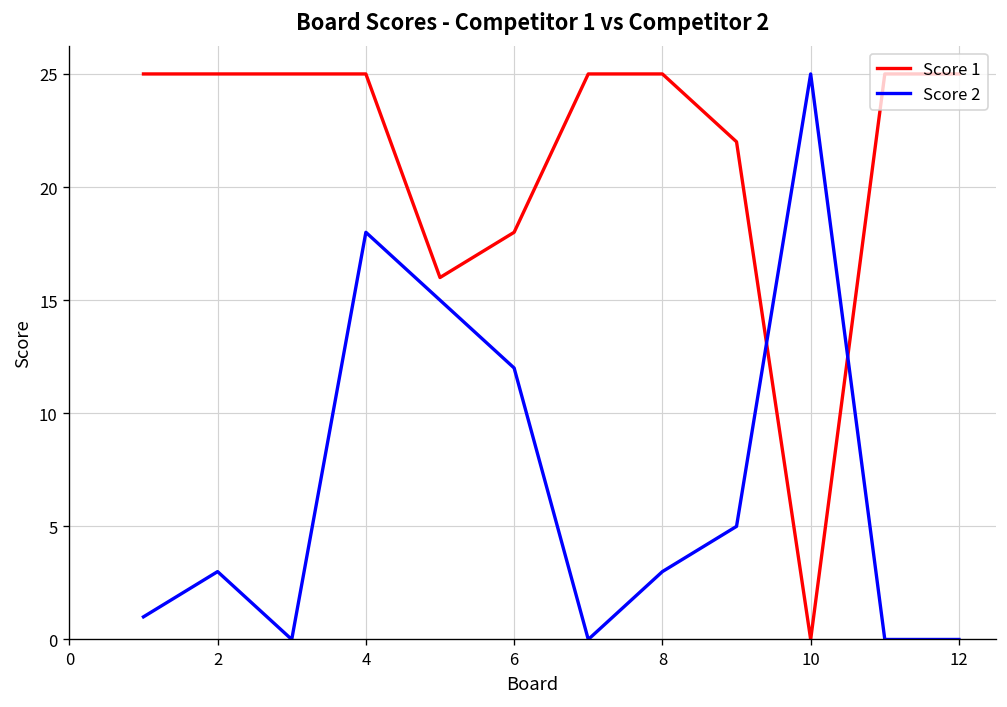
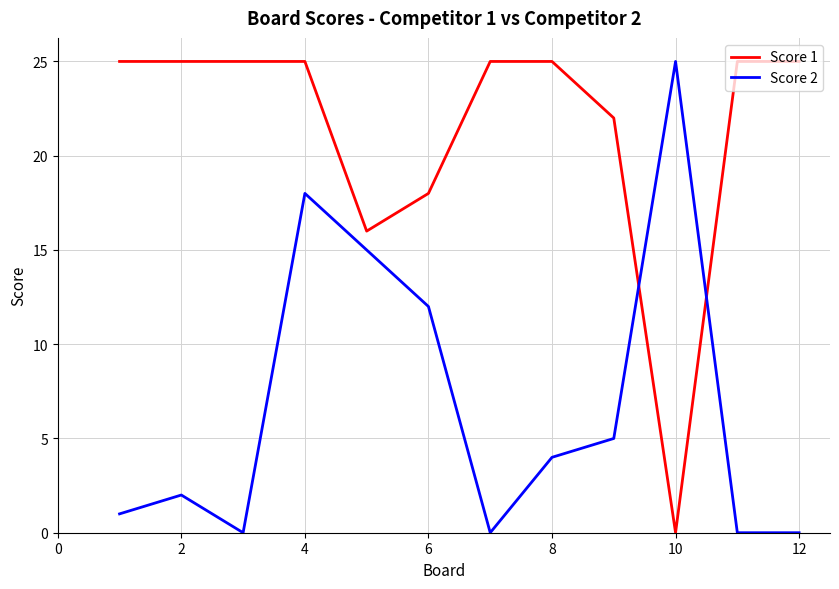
  {
    "Score 1": {
      "2": 25,
      "4": 25,
      "6": 18,
      "8": 25,
      "10": 0
    },
    "Score 2": {
-     "2": 3,
+     "2": 2,
      "4": 18,
      "6": 12,
-     "8": 3,
+     "8": 4,
      "10": 25,
      "12": 0
    }
  }
